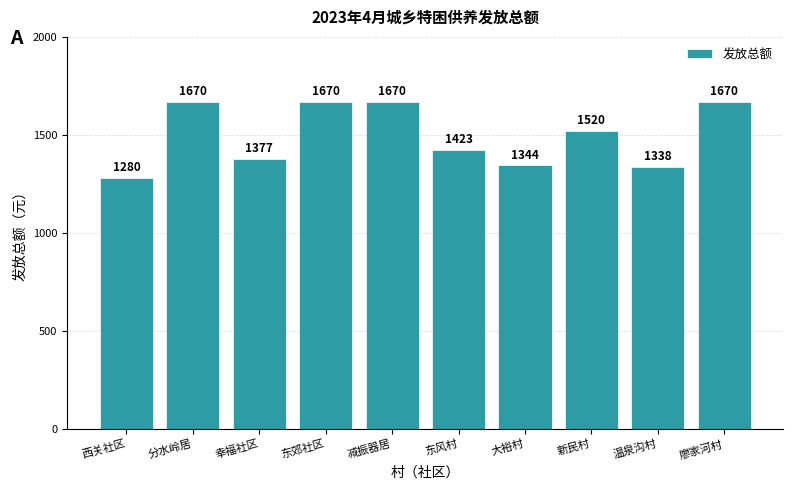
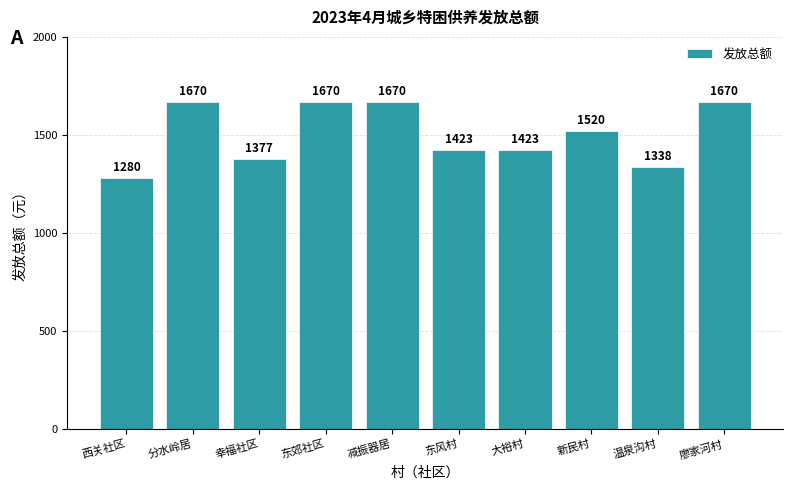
  {
    "西关社区": 1280,
    "分水岭居": 1670,
    "幸福社区": 1377,
    "东郊社区": 1670,
    "减振器居": 1670,
    "东风村": 1423,
-   "大裕村": 1344,
+   "大裕村": 1423,
    "新民村": 1520,
    "温泉沟村": 1338,
    "廖家河村": 1670
  }
